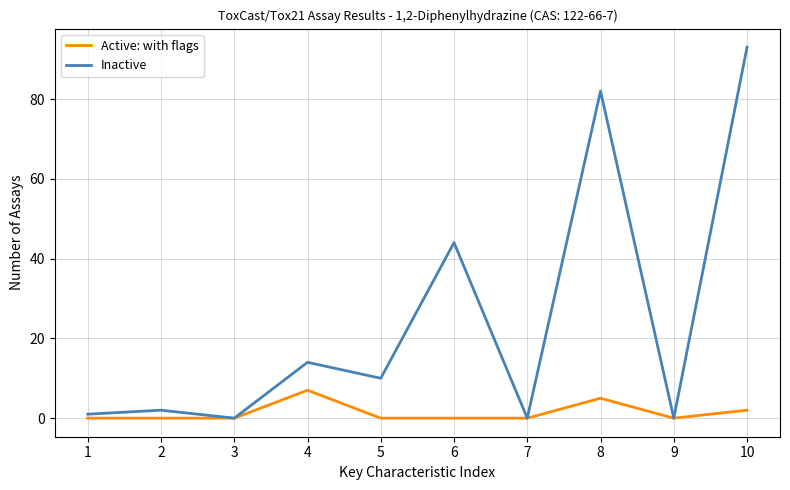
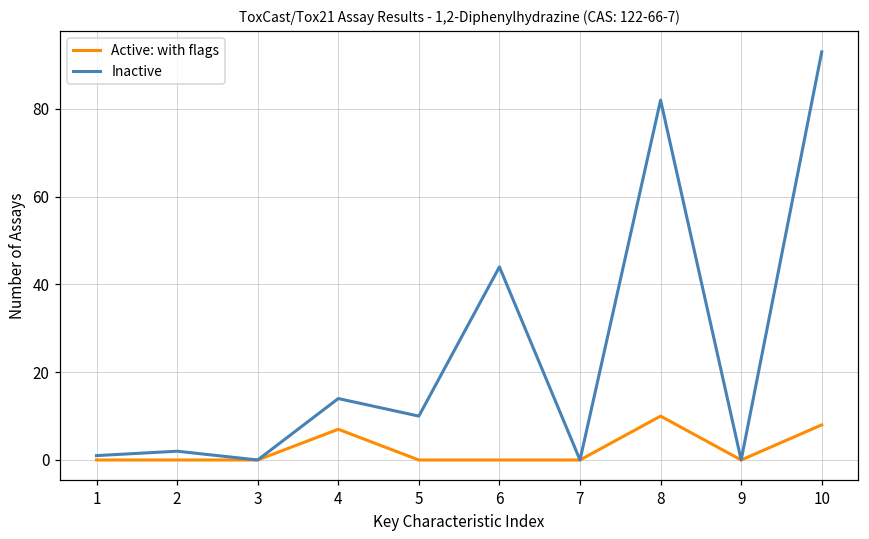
  {
    "Active: with flags": {
      "1": 0,
      "2": 0,
      "4": 7,
      "5": 0,
      "6": 0,
-     "8": 5,
-     "10": 2
+     "8": 10,
+     "10": 8
    },
    "Inactive": {
      "1": 1,
      "2": 2,
      "4": 14,
      "5": 10,
      "6": 44,
      "8": 82,
      "10": 93
    }
  }
